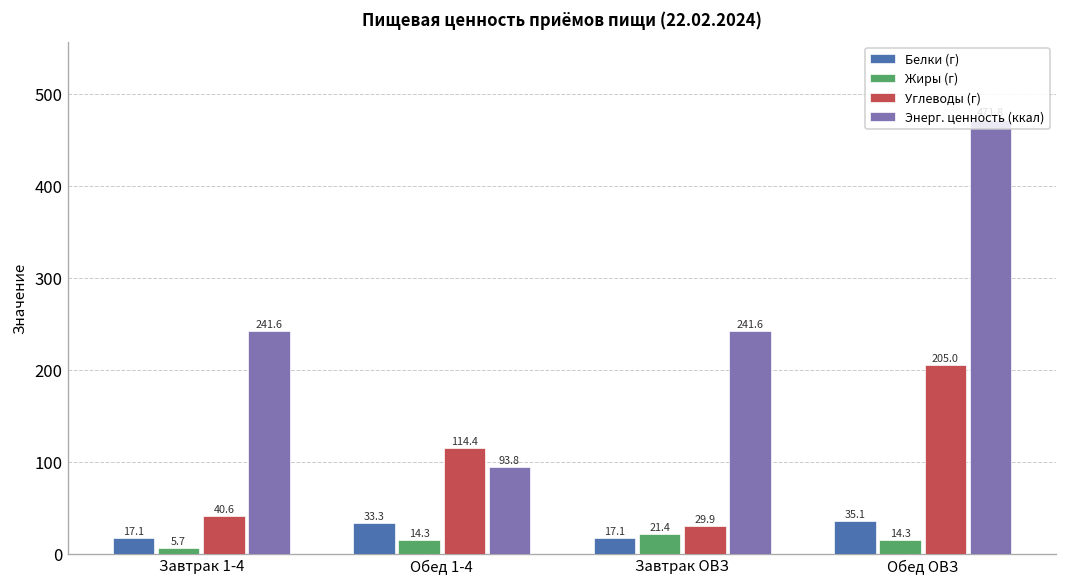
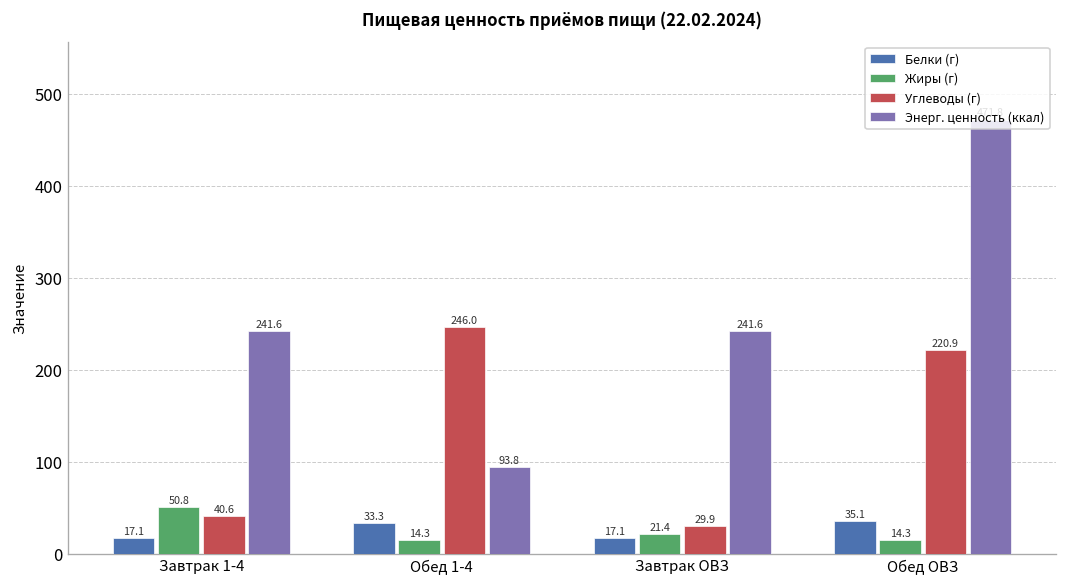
  {
    "Жиры (г)": {
-     "Завтрак 1-4": 5.7,
+     "Завтрак 1-4": 50.8,
      "Обед 1-4": 14.3,
      "Завтрак ОВЗ": 21.4,
      "Обед ОВЗ": 14.3
    },
    "Углеводы (г)": {
      "Завтрак 1-4": 40.6,
-     "Обед 1-4": 114.4,
+     "Обед 1-4": 246.0,
      "Завтрак ОВЗ": 29.9,
-     "Обед ОВЗ": 205.0
+     "Обед ОВЗ": 220.9
    }
  }
